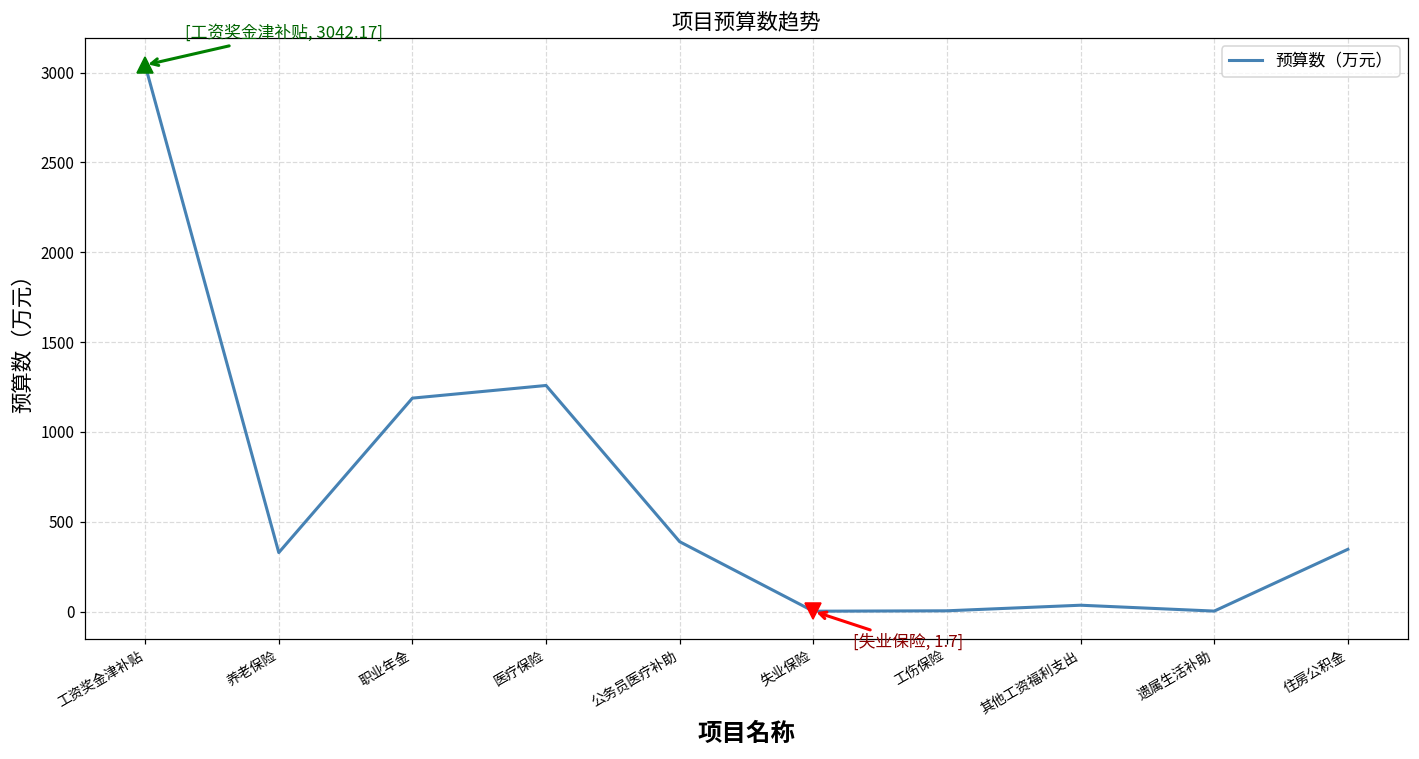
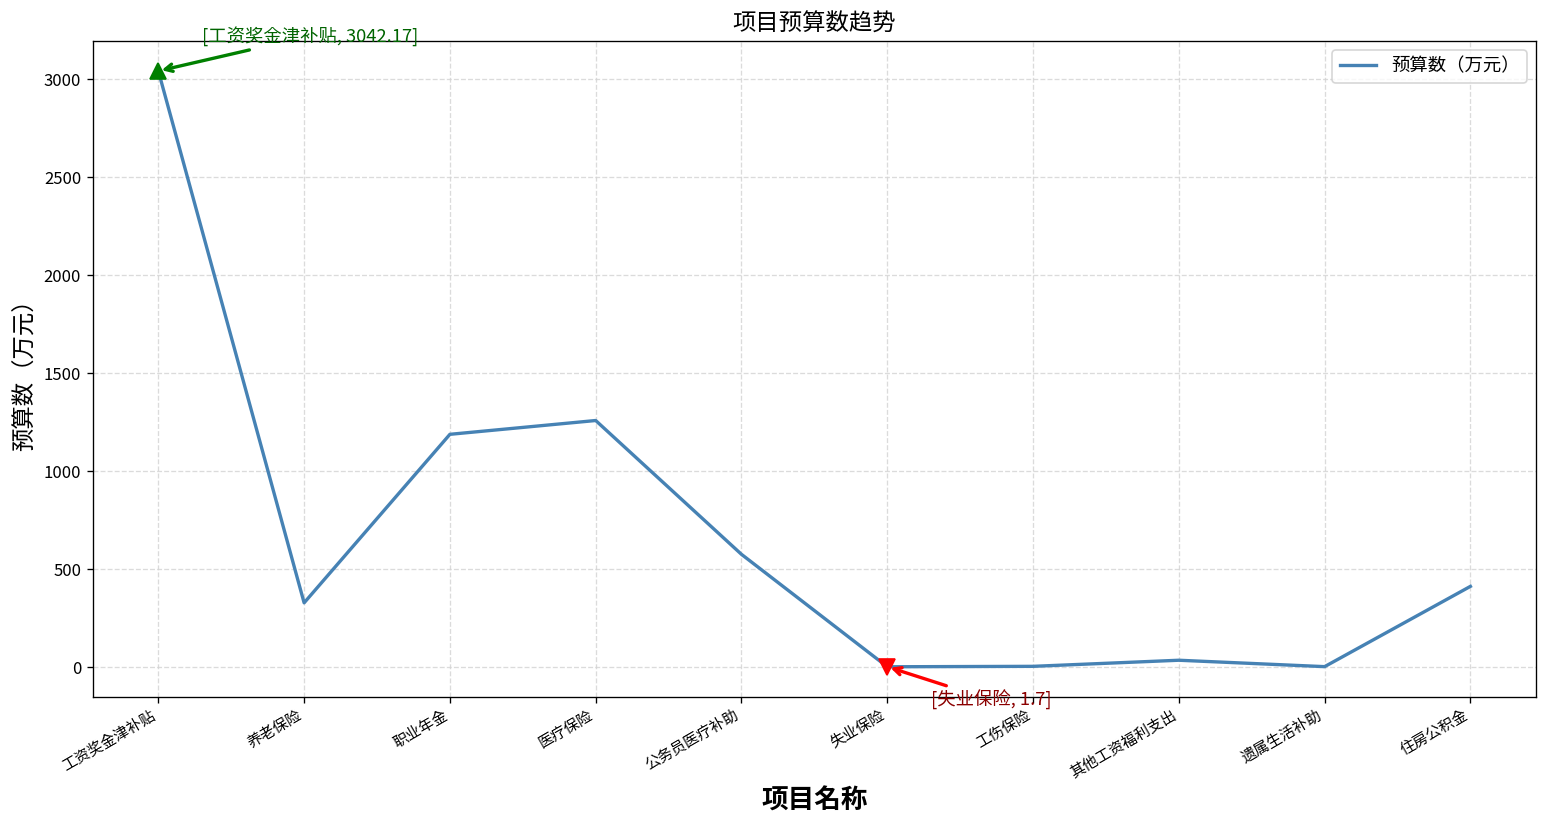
  {
    "预算数（万元）": {
      "养老保险": 330,
      "职业年金": 1190,
      "医疗保险": 1260,
-     "公务员医疗补助": 390,
+     "公务员医疗补助": 580,
      "其他工资福利支出": 40,
      "遗属生活补助": 0,
-     "住房公积金": 350
+     "住房公积金": 410
    }
  }
